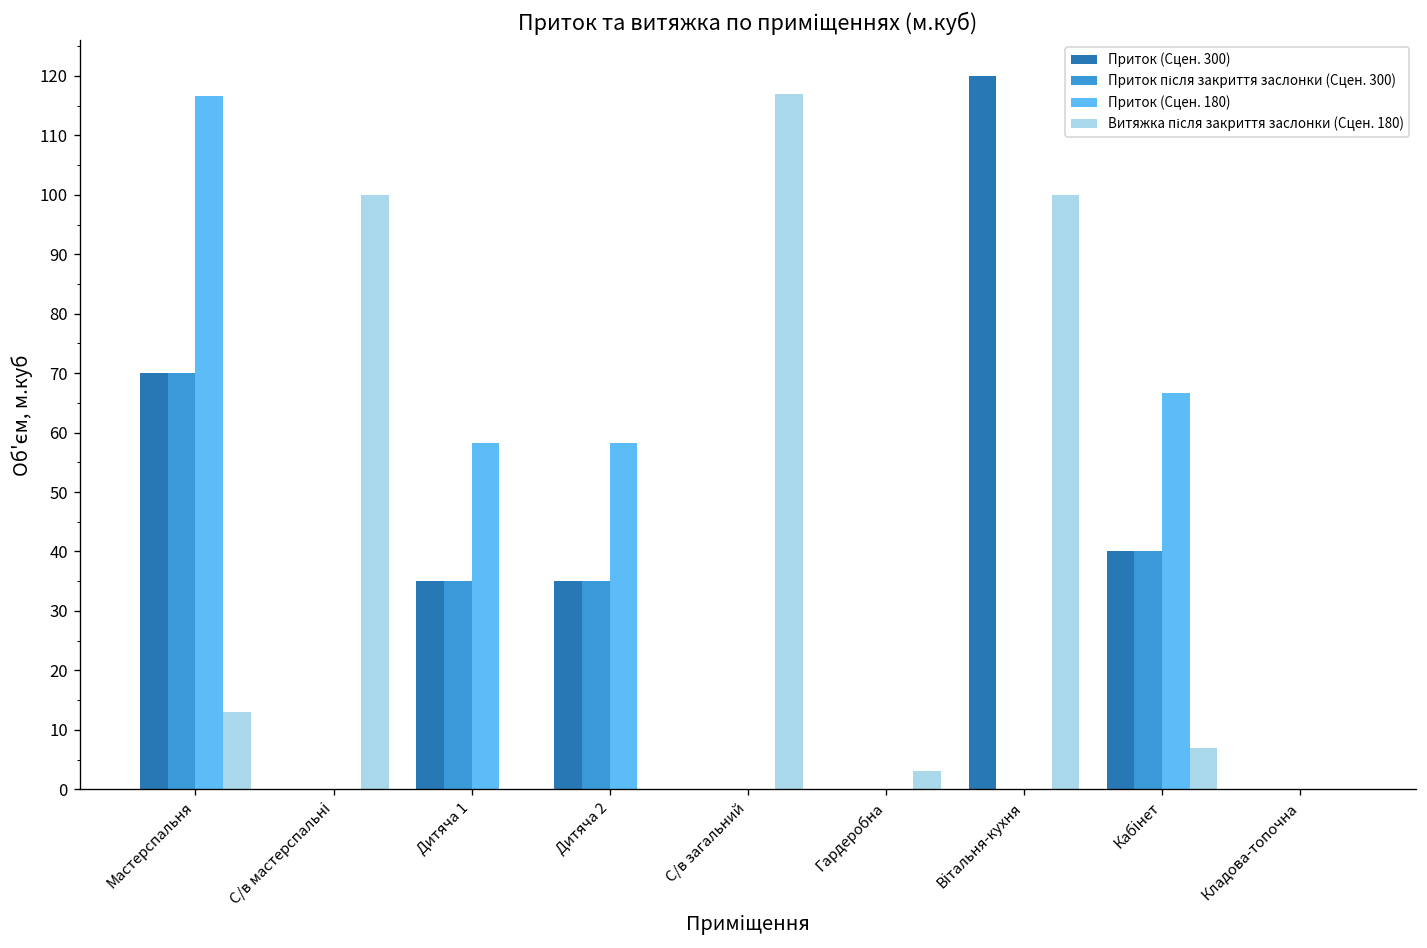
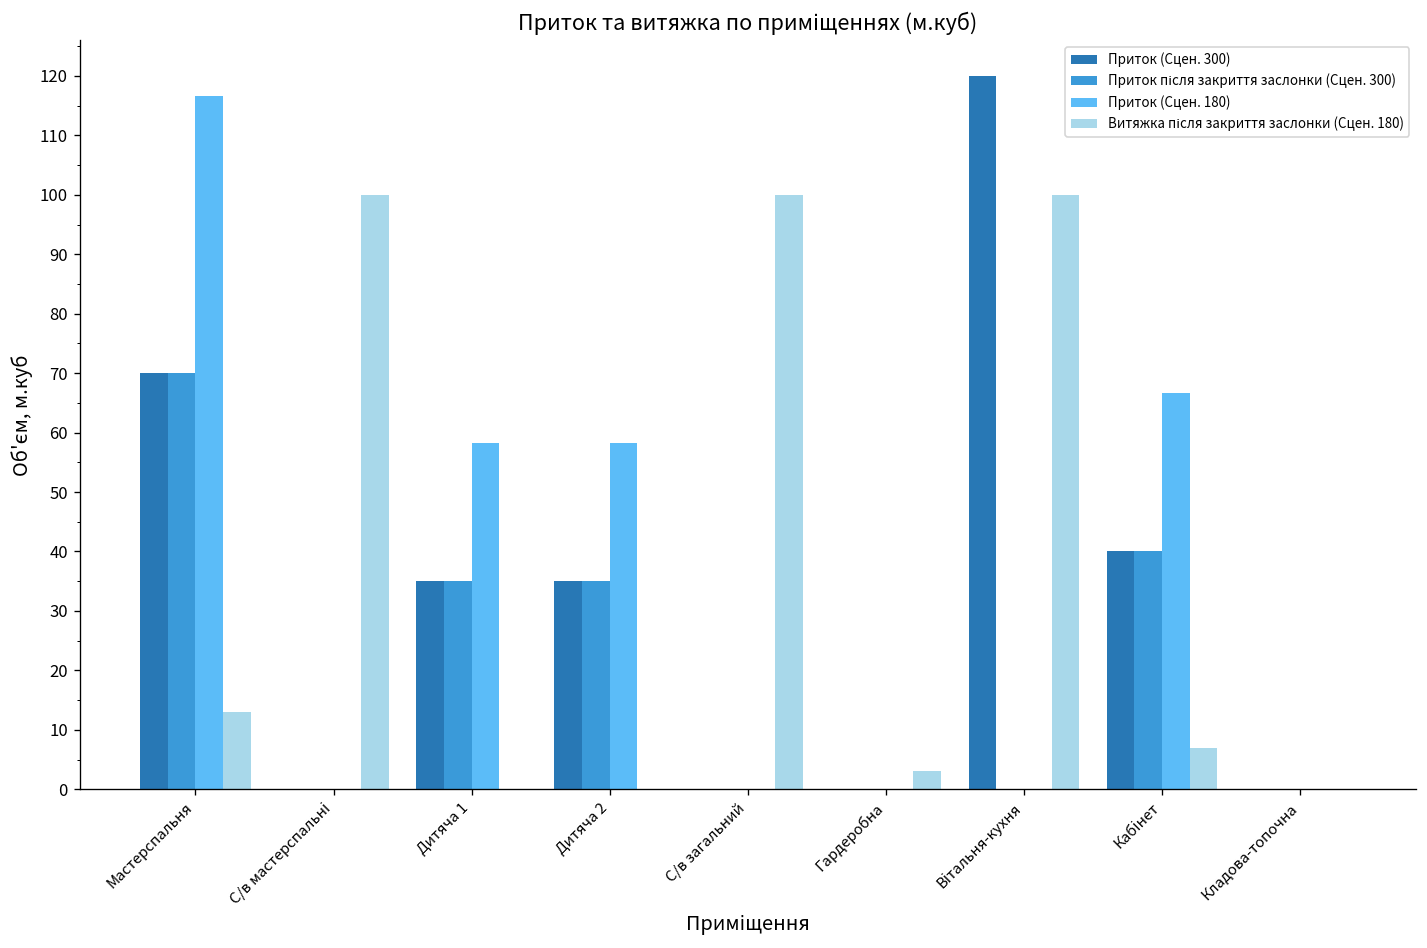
  {
    "Витяжка після закриття заслонки (Сцен. 180)": {
      "Мастерспальня": 13,
      "С/в мастерспальні": 100,
      "Дитяча 1": 0,
      "Дитяча 2": 0,
-     "С/в загальний": 117,
+     "С/в загальний": 100,
      "Гардеробна": 3,
      "Вітальня-кухня": 100,
      "Кабінет": 7,
      "Кладова-топочна": 0
    }
  }
